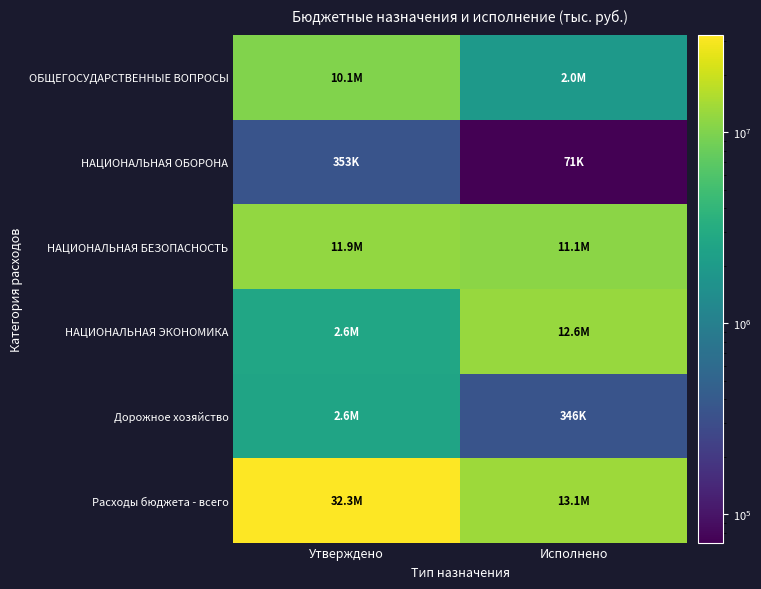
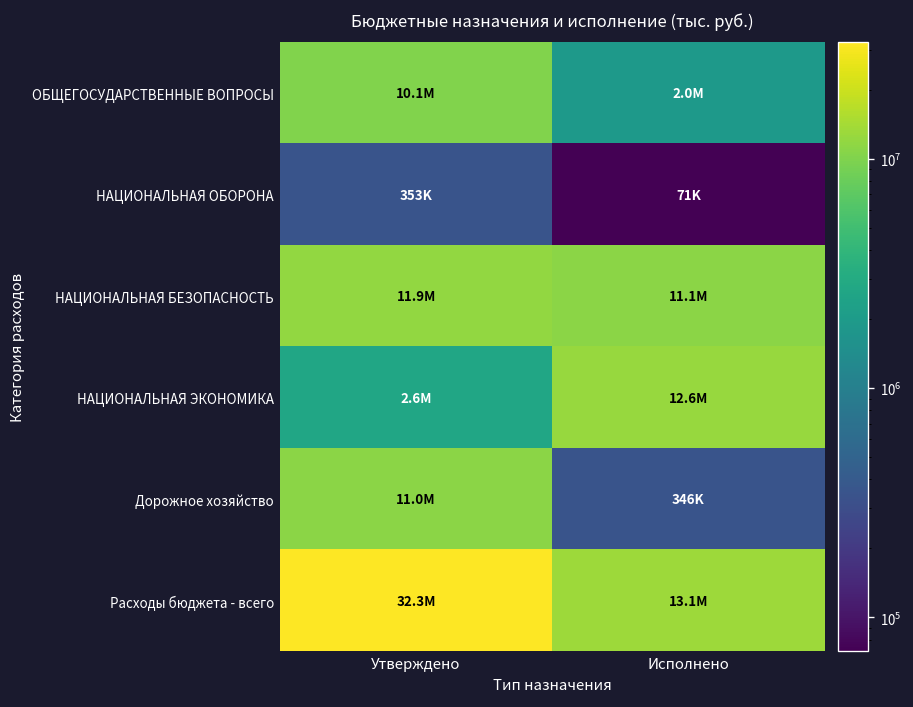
  {
    "ОБЩЕГОСУДАРСТВЕННЫЕ ВОПРОСЫ": {
      "Утверждено": "10.1M",
      "Исполнено": "2.0M"
    },
    "НАЦИОНАЛЬНАЯ ОБОРОНА": {
      "Утверждено": "353K",
      "Исполнено": "71K"
    },
    "НАЦИОНАЛЬНАЯ БЕЗОПАСНОСТЬ": {
      "Утверждено": "11.9M",
      "Исполнено": "11.1M"
    },
    "НАЦИОНАЛЬНАЯ ЭКОНОМИКА": {
      "Утверждено": "2.6M",
      "Исполнено": "12.6M"
    },
    "Дорожное хозяйство": {
-     "Утверждено": "2.6M",
+     "Утверждено": "11.0M",
      "Исполнено": "346K"
    },
    "Расходы бюджета - всего": {
      "Утверждено": "32.3M",
      "Исполнено": "13.1M"
    }
  }
